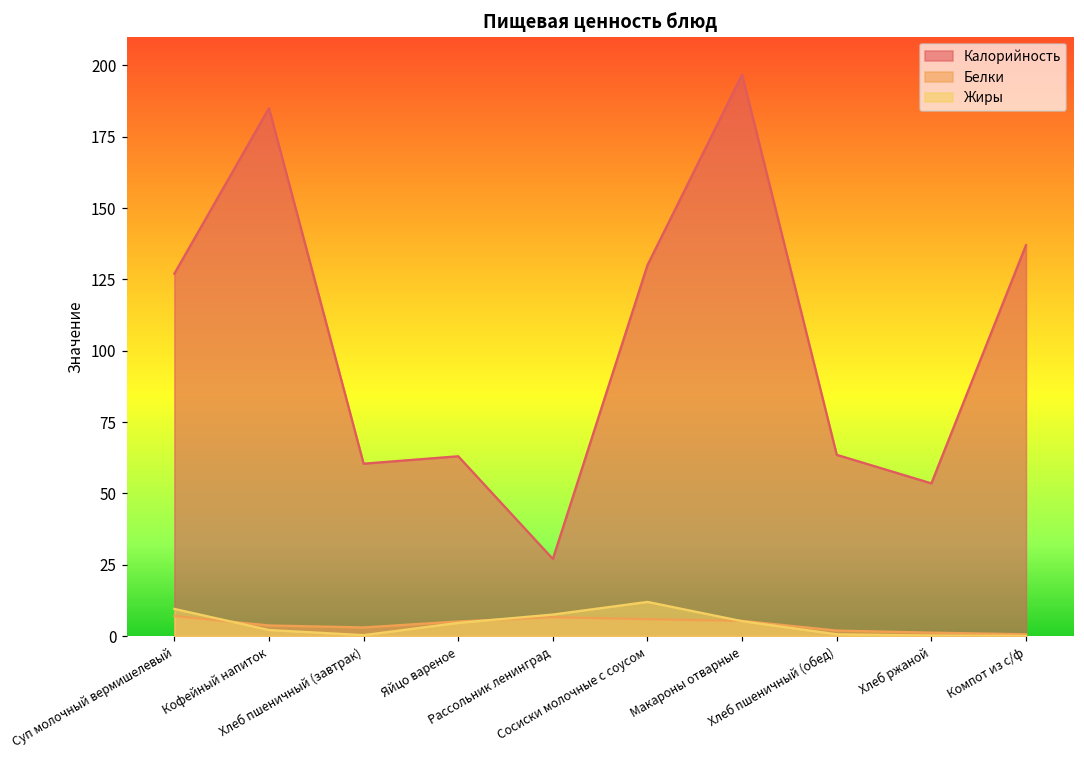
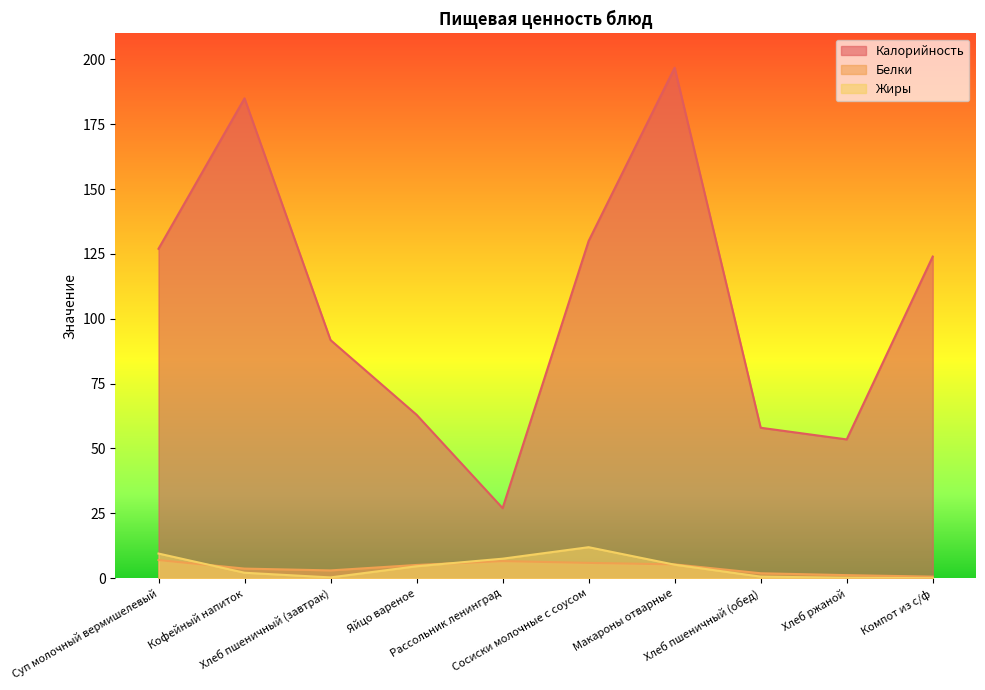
  {
    "Калорийность": {
      "Суп молочный вермишелевый": 127,
      "Кофейный напиток": 185,
-     "Хлеб пшеничный (завтрак)": 60,
+     "Хлеб пшеничный (завтрак)": 92,
      "Яйцо вареное": 63,
      "Рассольник ленинград": 27,
      "Сосиски молочные с соусом": 130,
      "Макароны отварные": 197,
-     "Хлеб пшеничный (обед)": 64,
+     "Хлеб пшеничный (обед)": 58,
      "Хлеб ржаной": 54,
-     "Компот из с/ф": 137
+     "Компот из с/ф": 124
    }
  }
